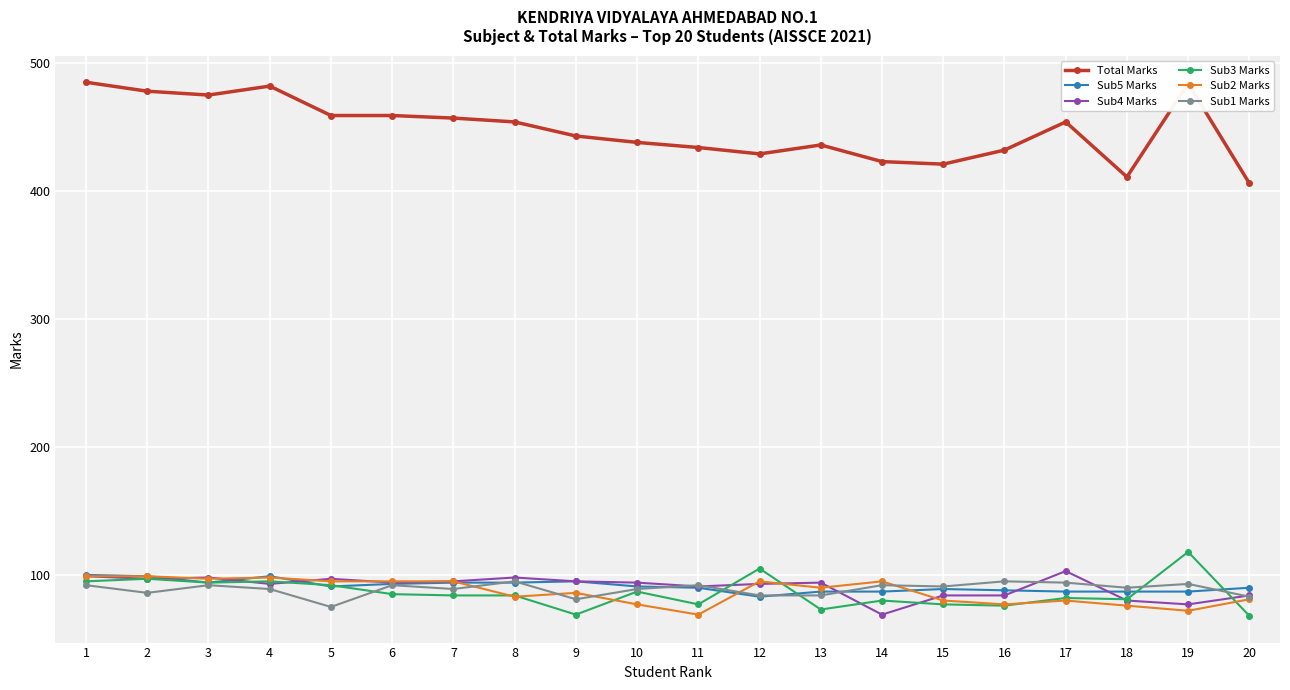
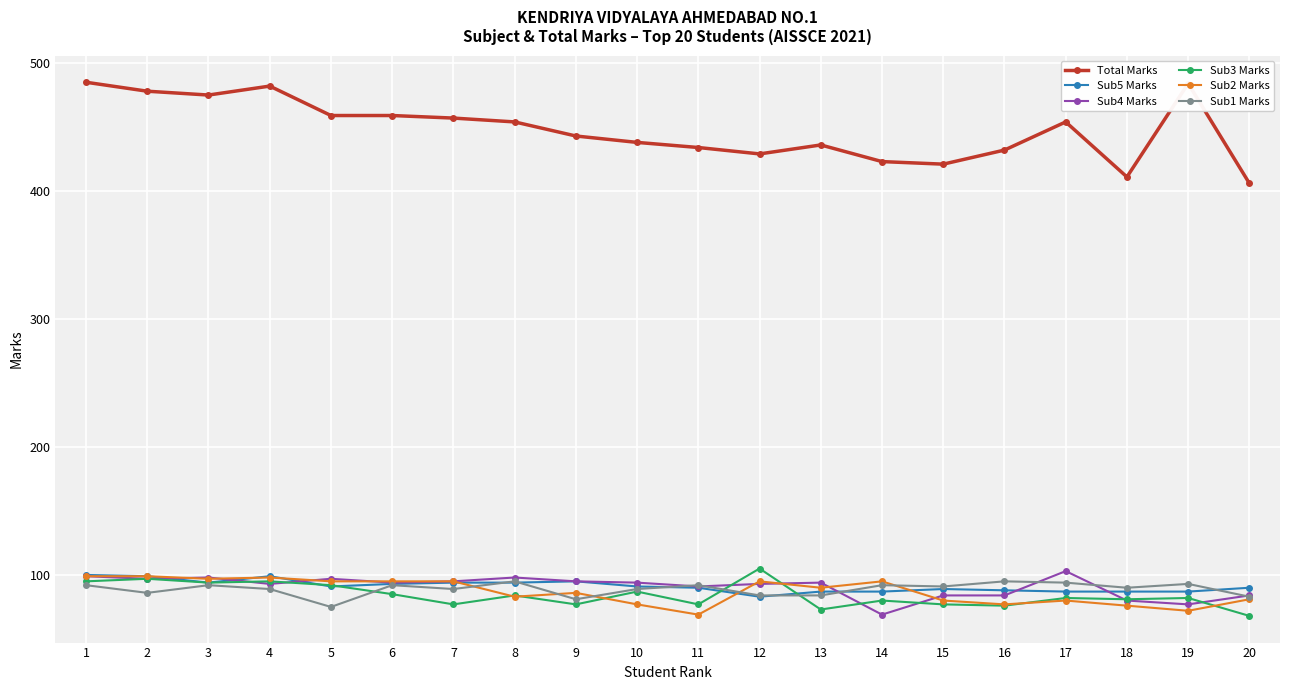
  {
    "Total Marks": {
      "1": 485,
      "2": 478,
      "3": 475,
      "4": 482,
      "5": 459,
      "6": 459,
      "7": 457,
      "8": 454,
      "9": 443,
      "10": 438,
      "11": 434,
      "12": 429,
      "13": 436,
      "14": 423,
      "15": 421,
      "16": 432,
      "17": 454,
      "18": 411,
      "20": 406
    },
    "Sub5 Marks": {
      "13": 87,
      "14": 87,
      "16": 88,
      "17": 87,
      "18": 87,
      "19": 87,
      "20": 90
    },
    "Sub4 Marks": {
      "4": 93,
      "8": 98,
      "10": 94,
      "12": 93,
      "13": 94,
      "14": 69,
      "15": 84,
      "16": 84,
      "17": 103,
      "19": 77
    },
    "Sub3 Marks": {
      "1": 95,
      "4": 95,
      "6": 85,
-     "7": 84,
-     "9": 69,
+     "7": 77,
+     "9": 77,
      "10": 87,
      "11": 77,
      "12": 105,
      "13": 73,
      "14": 80,
      "15": 77,
-     "19": 118,
+     "19": 82,
      "20": 68
    },
    "Sub2 Marks": {
      "9": 86,
      "10": 77,
      "11": 69,
      "12": 95,
      "13": 90,
      "14": 95,
      "15": 80,
      "18": 76,
      "19": 72,
      "20": 81
    },
    "Sub1 Marks": {
      "1": 92,
      "2": 86,
      "3": 92,
      "4": 89,
      "5": 75,
      "7": 89,
      "9": 81,
      "13": 84,
      "14": 92,
      "16": 95,
      "17": 94,
      "18": 90,
      "19": 93
    }
  }
